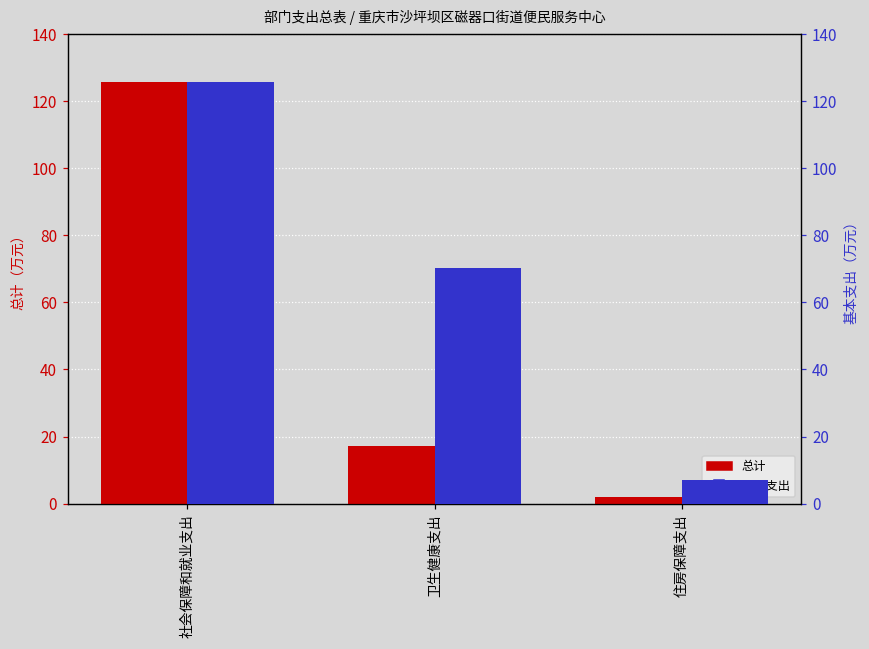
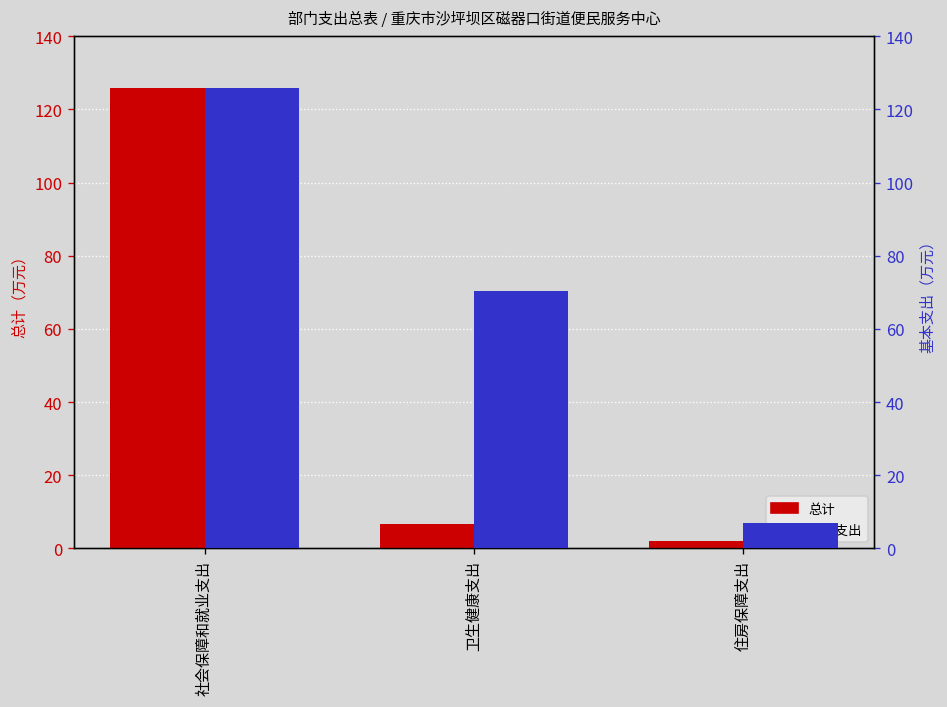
  {
    "总计": {
      "社会保障和就业支出": 126,
-     "卫生健康支出": 17,
+     "卫生健康支出": 7,
      "住房保障支出": 2
    },
    "基本支出": {
      "社会保障和就业支出": 126,
      "卫生健康支出": 70
    }
  }
